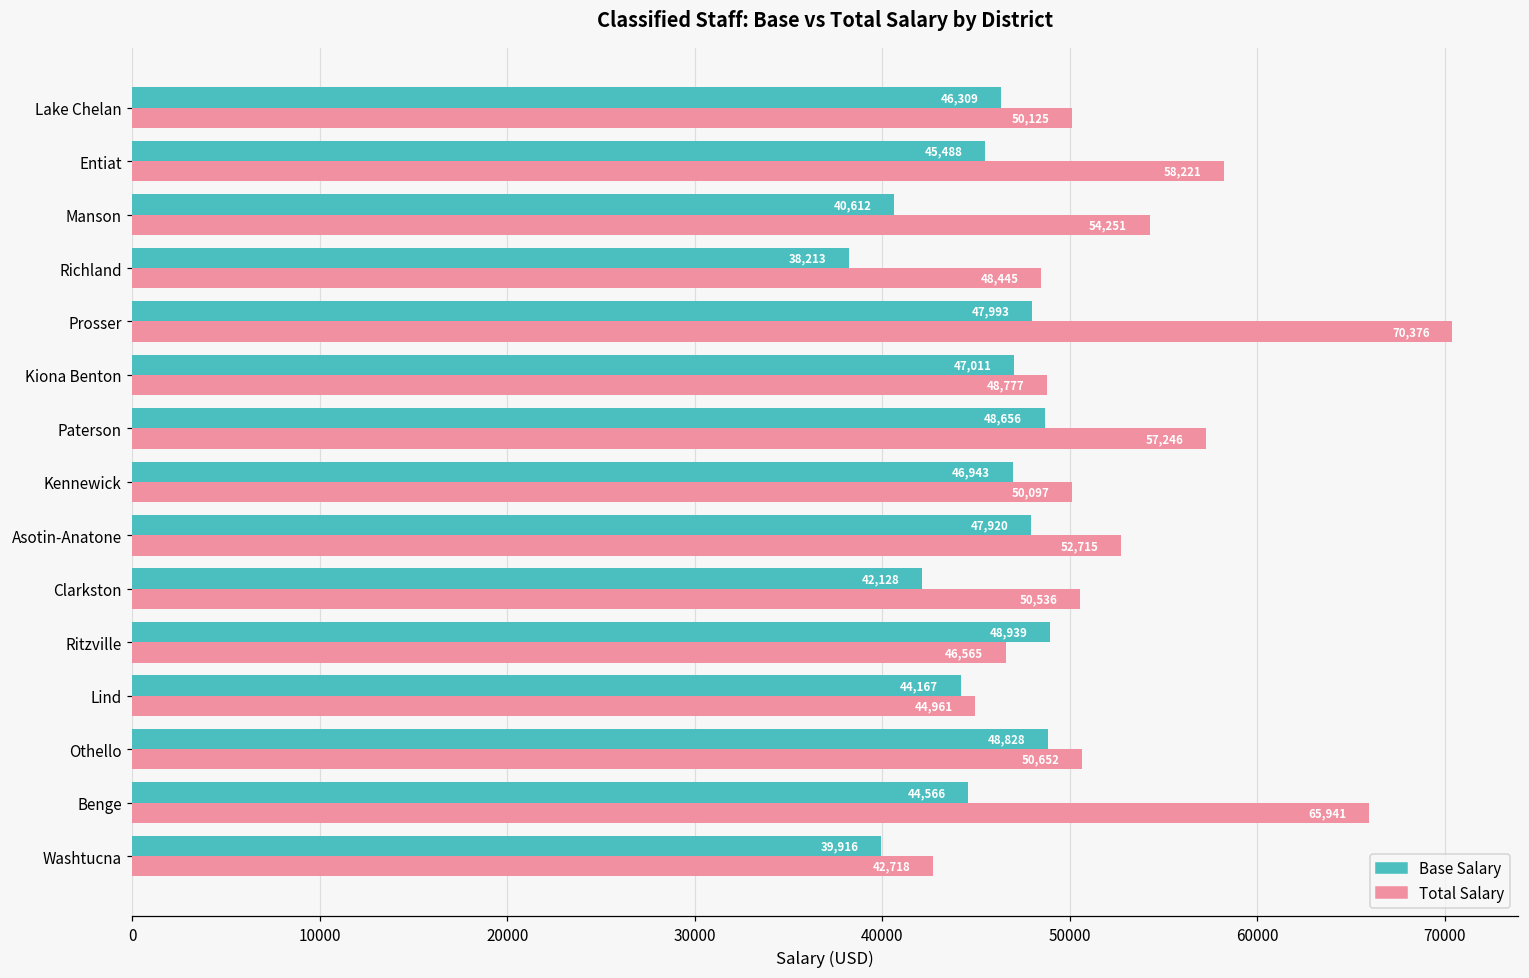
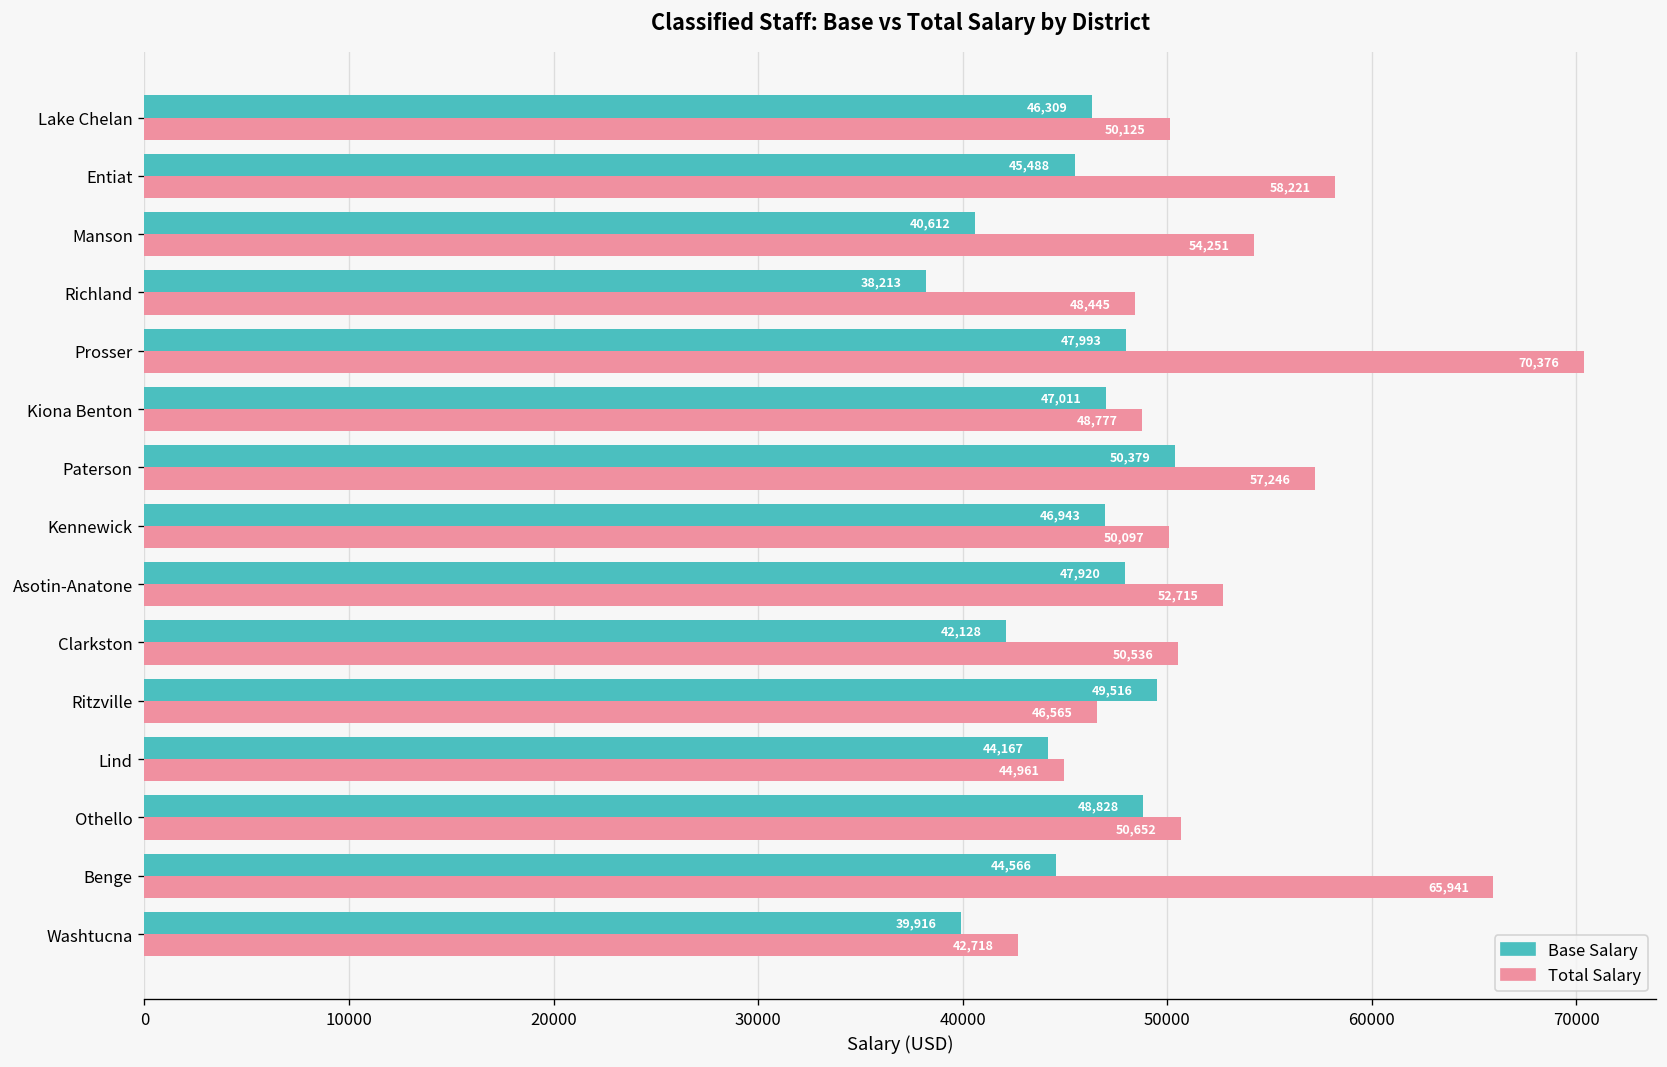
  {
    "Base Salary": {
      "Lake Chelan": "46,309",
      "Entiat": "45,488",
      "Manson": "40,612",
      "Richland": "38,213",
      "Prosser": "47,993",
      "Kiona Benton": "47,011",
-     "Paterson": "48,656",
+     "Paterson": "50,379",
      "Kennewick": "46,943",
      "Asotin-Anatone": "47,920",
      "Clarkston": "42,128",
-     "Ritzville": "48,939",
+     "Ritzville": "49,516",
      "Lind": "44,167",
      "Othello": "48,828",
      "Benge": "44,566",
      "Washtucna": "39,916"
    },
    "Total Salary": {
      "Lake Chelan": "50,125",
      "Entiat": "58,221",
      "Manson": "54,251",
      "Richland": "48,445",
      "Prosser": "70,376",
      "Kiona Benton": "48,777",
      "Paterson": "57,246",
      "Kennewick": "50,097",
      "Asotin-Anatone": "52,715",
      "Clarkston": "50,536",
      "Ritzville": "46,565",
      "Lind": "44,961",
      "Othello": "50,652",
      "Benge": "65,941",
      "Washtucna": "42,718"
    }
  }
